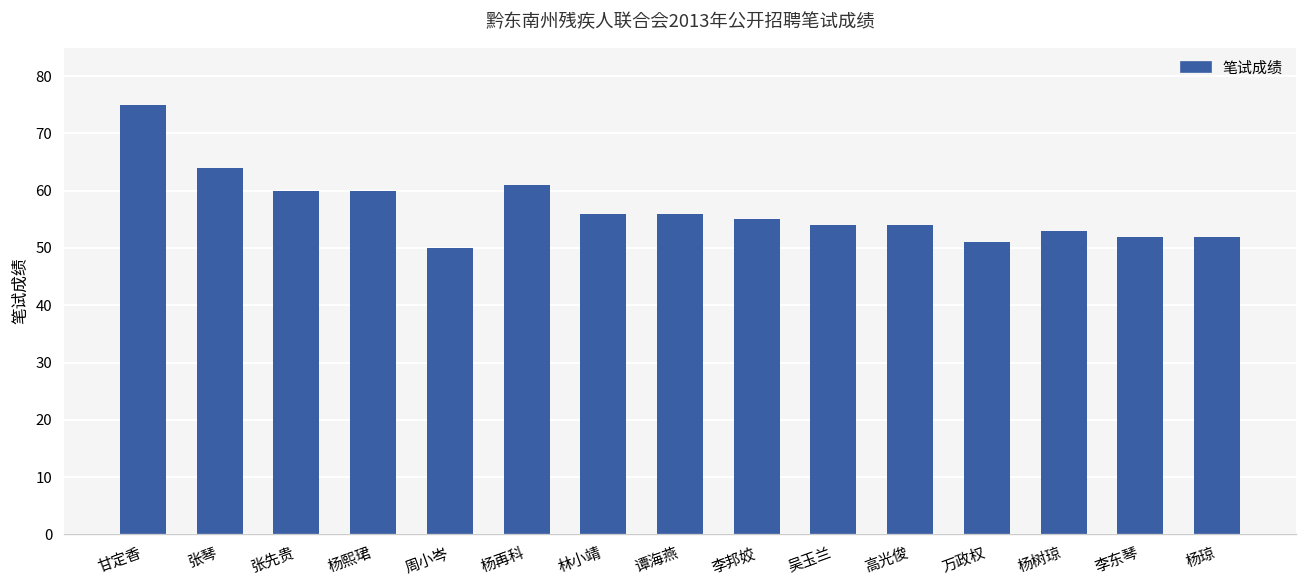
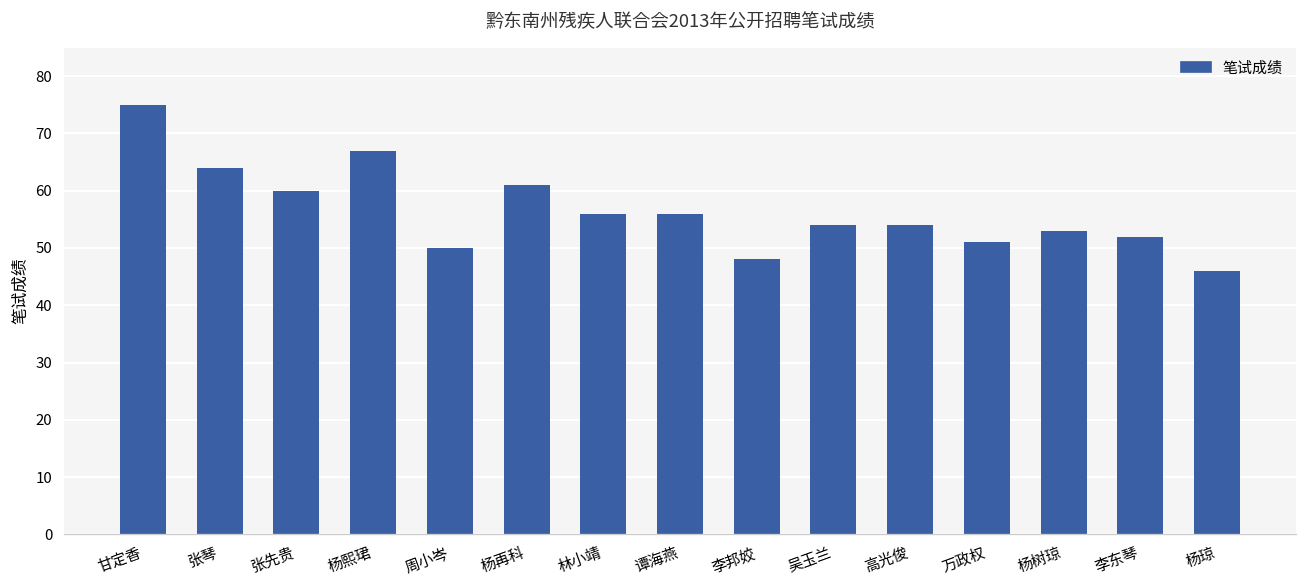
  {
    "甘定香": 75,
    "张琴": 64,
    "张先贵": 60,
-   "杨熙珺": 60,
+   "杨熙珺": 67,
    "周小岑": 50,
    "杨再科": 61,
    "林小靖": 56,
    "谭海燕": 56,
-   "李邦姣": 55,
+   "李邦姣": 48,
    "吴玉兰": 54,
    "高光俊": 54,
    "万政权": 51,
    "杨树琼": 53,
    "李东琴": 52,
-   "杨琼": 52
+   "杨琼": 46
  }
